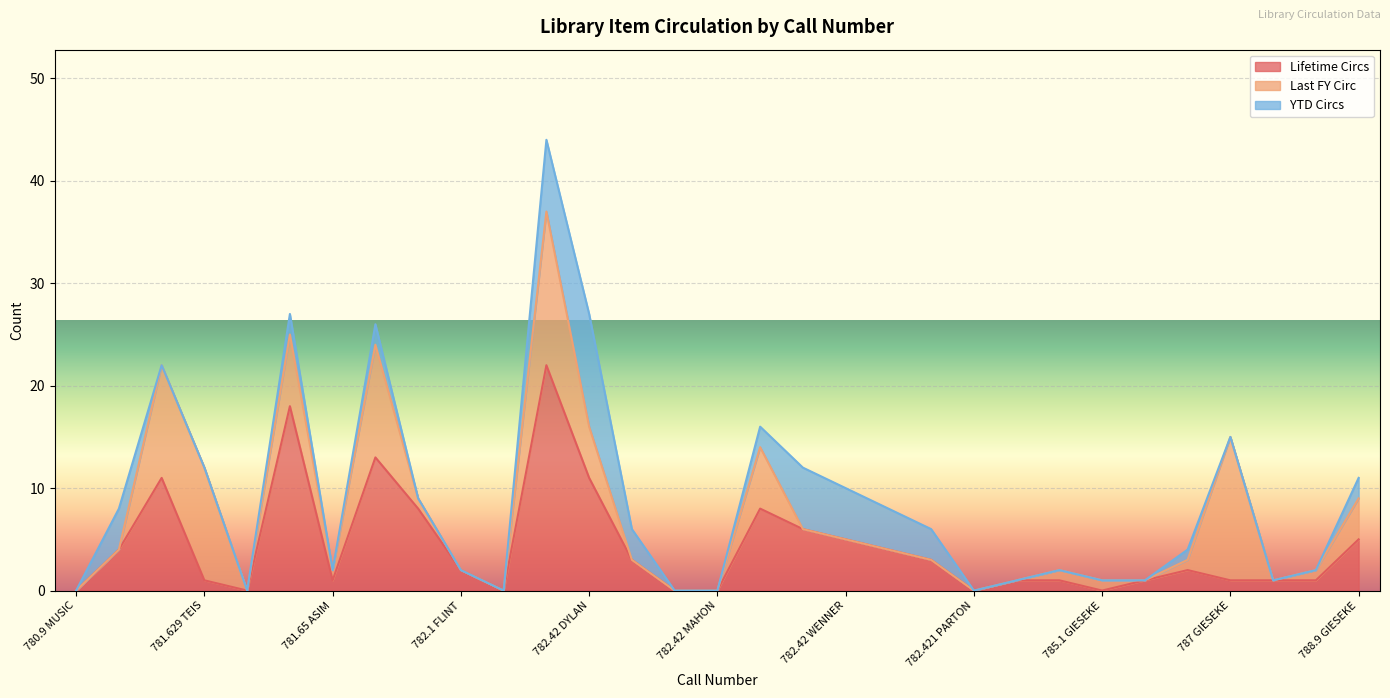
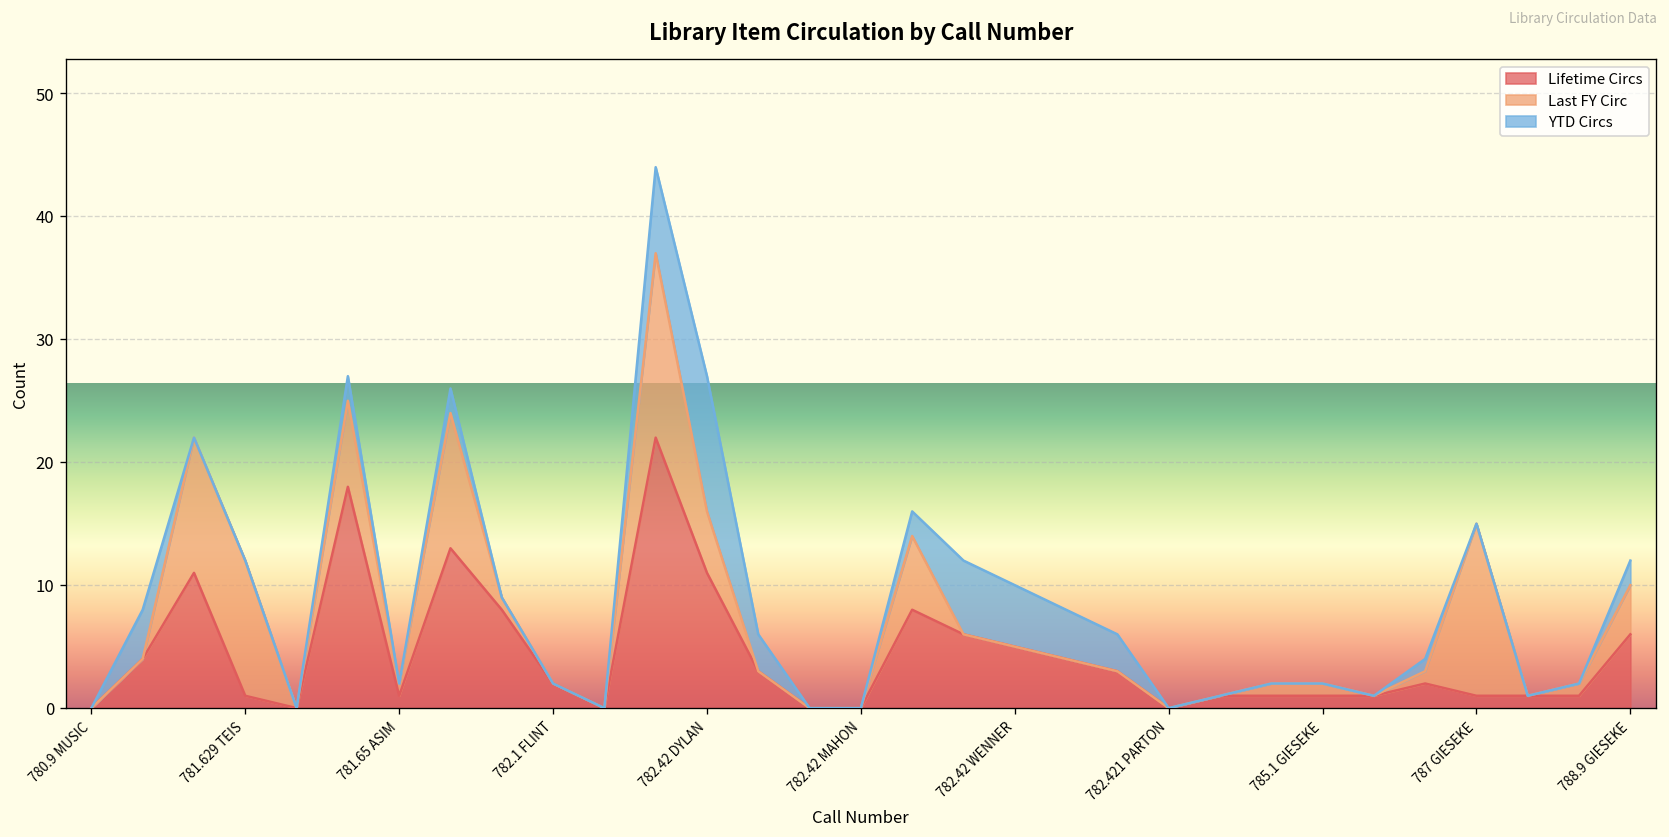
  {
    "Lifetime Circs": {
      "781.629 TEIS": 1,
      "781.65 ASIM": 1,
      "782.42 DYLAN": 11,
-     "785.1 GIESEKE": 0,
+     "785.1 GIESEKE": 1,
      "787 GIESEKE": 1,
-     "788.9 GIESEKE": 5
+     "788.9 GIESEKE": 6
    },
    "Last FY Circ": {
      "782.42 DYLAN": 5,
      "788.9 GIESEKE": 4
    },
    "YTD Circs": {
      "782.42 DYLAN": 11,
      "782.42 WENNER": 5,
      "788.9 GIESEKE": 2
    }
  }
